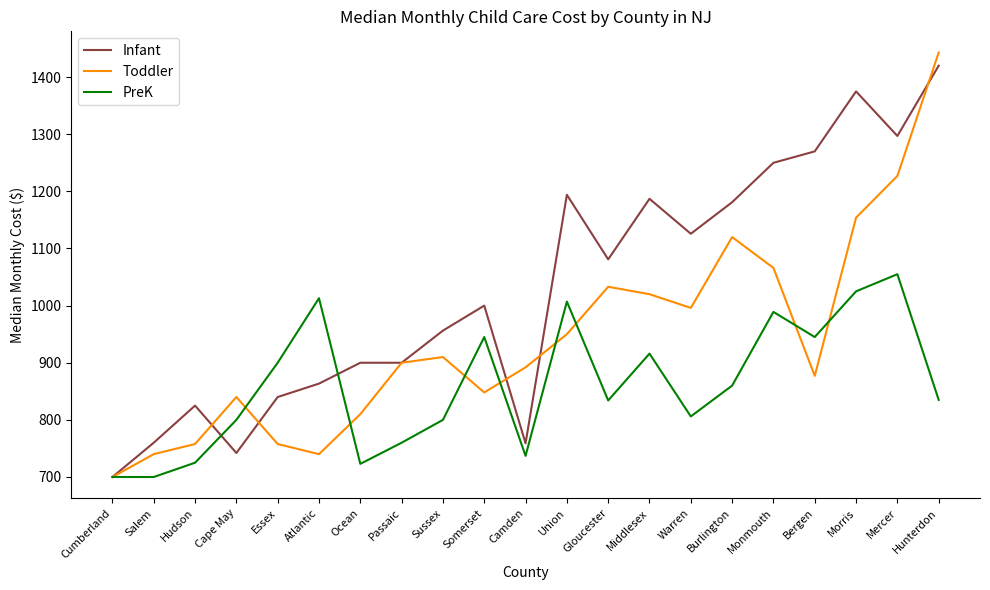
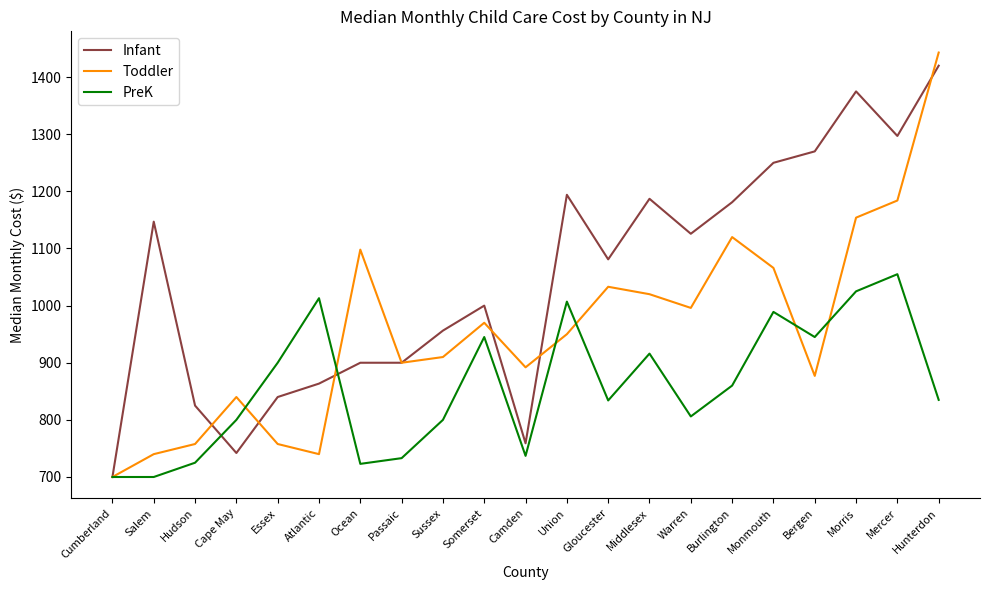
  {
    "Infant": {
-     "Salem": 760,
+     "Salem": 1150,
      "Hudson": 830,
      "Cape May": 740,
      "Essex": 840,
      "Atlantic": 860,
      "Ocean": 900,
      "Sussex": 960,
      "Somerset": 1000,
      "Camden": 760,
      "Union": 1190,
      "Gloucester": 1080,
      "Middlesex": 1190,
      "Warren": 1130,
      "Burlington": 1180,
      "Monmouth": 1250,
      "Bergen": 1270,
      "Morris": 1380,
      "Mercer": 1300,
      "Hunterdon": 1420
    },
    "Toddler": {
      "Salem": 740,
      "Hudson": 760,
      "Cape May": 840,
      "Essex": 760,
      "Atlantic": 740,
-     "Ocean": 810,
+     "Ocean": 1100,
      "Sussex": 910,
-     "Somerset": 850,
+     "Somerset": 970,
      "Camden": 890,
      "Union": 950,
      "Gloucester": 1030,
      "Middlesex": 1020,
      "Warren": 1000,
      "Burlington": 1120,
      "Monmouth": 1070,
      "Bergen": 880,
      "Morris": 1150,
-     "Mercer": 1230,
+     "Mercer": 1180,
      "Hunterdon": 1440
    },
    "PreK": {
      "Salem": 700,
      "Hudson": 730,
      "Cape May": 800,
      "Essex": 900,
      "Atlantic": 1010,
      "Ocean": 720,
-     "Passaic": 760,
+     "Passaic": 730,
      "Sussex": 800,
      "Somerset": 950,
      "Camden": 740,
      "Union": 1010,
      "Gloucester": 830,
      "Middlesex": 920,
      "Warren": 810,
      "Burlington": 860,
      "Monmouth": 990,
      "Bergen": 950,
      "Morris": 1030,
      "Mercer": 1060,
      "Hunterdon": 840
    }
  }
